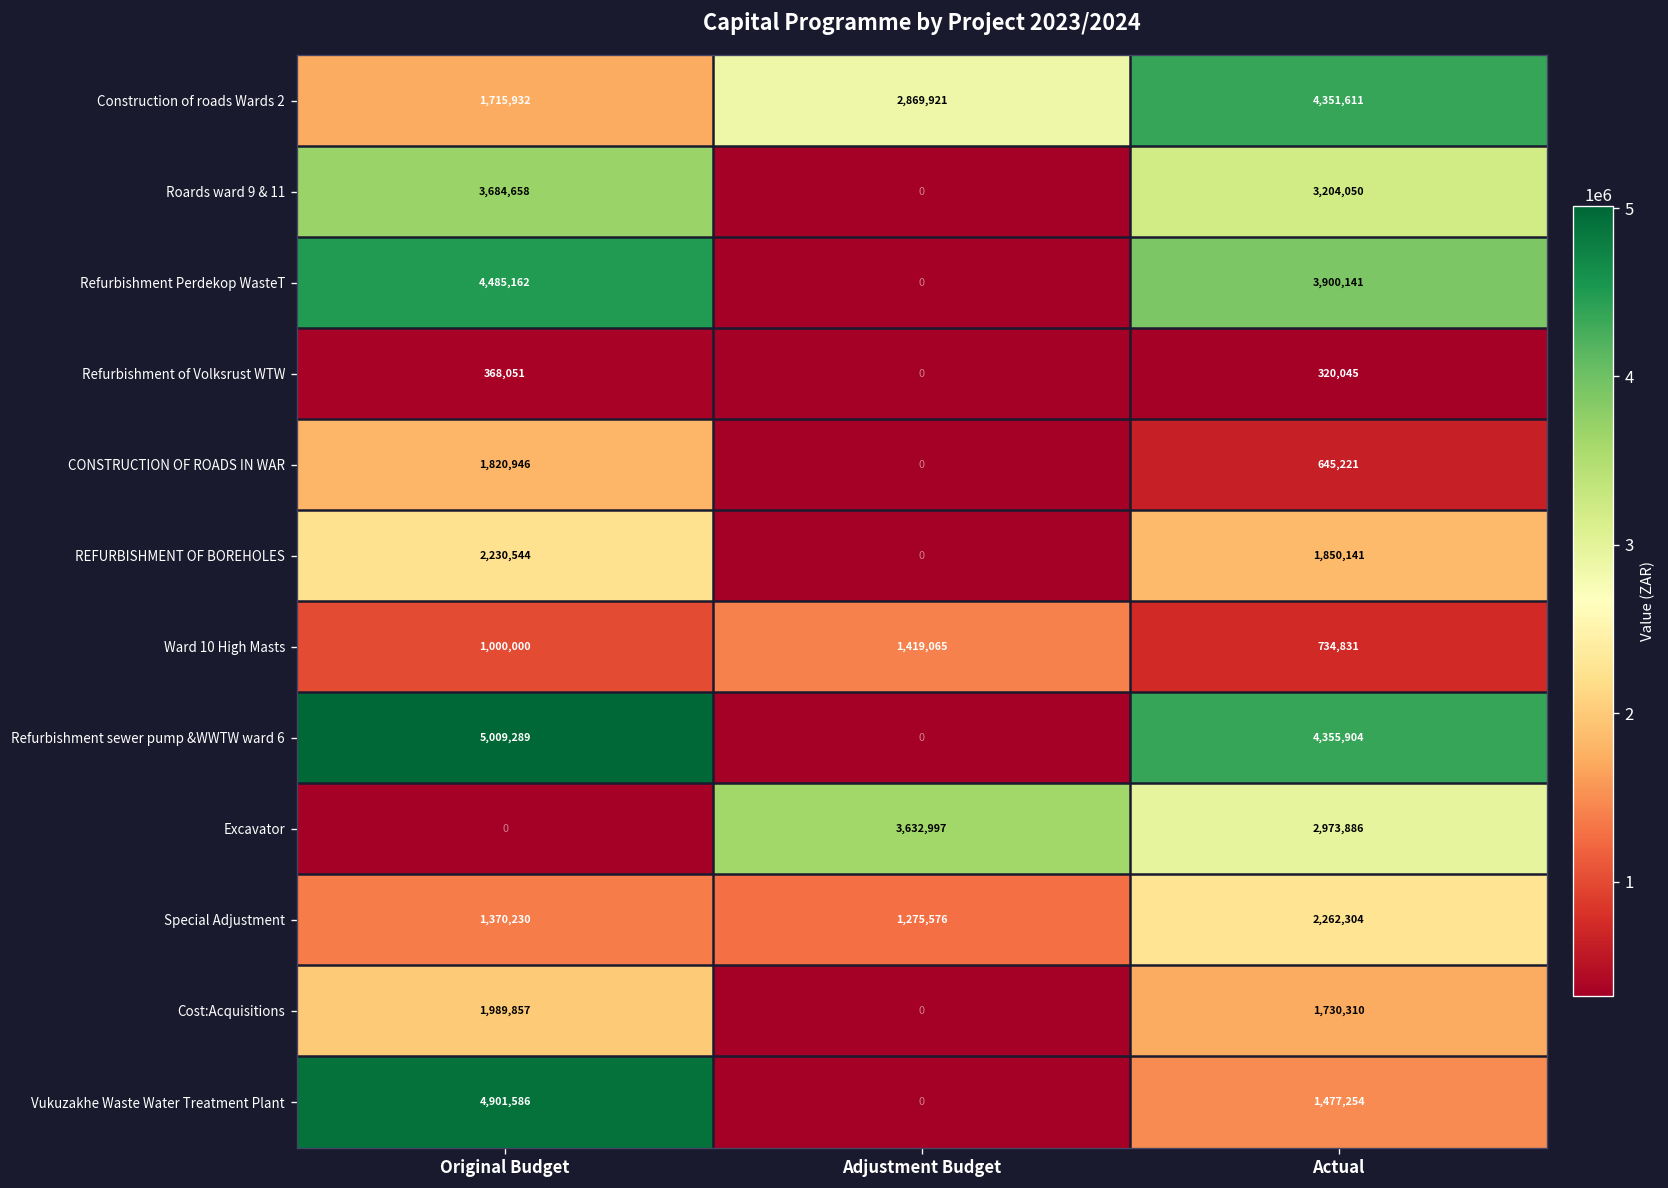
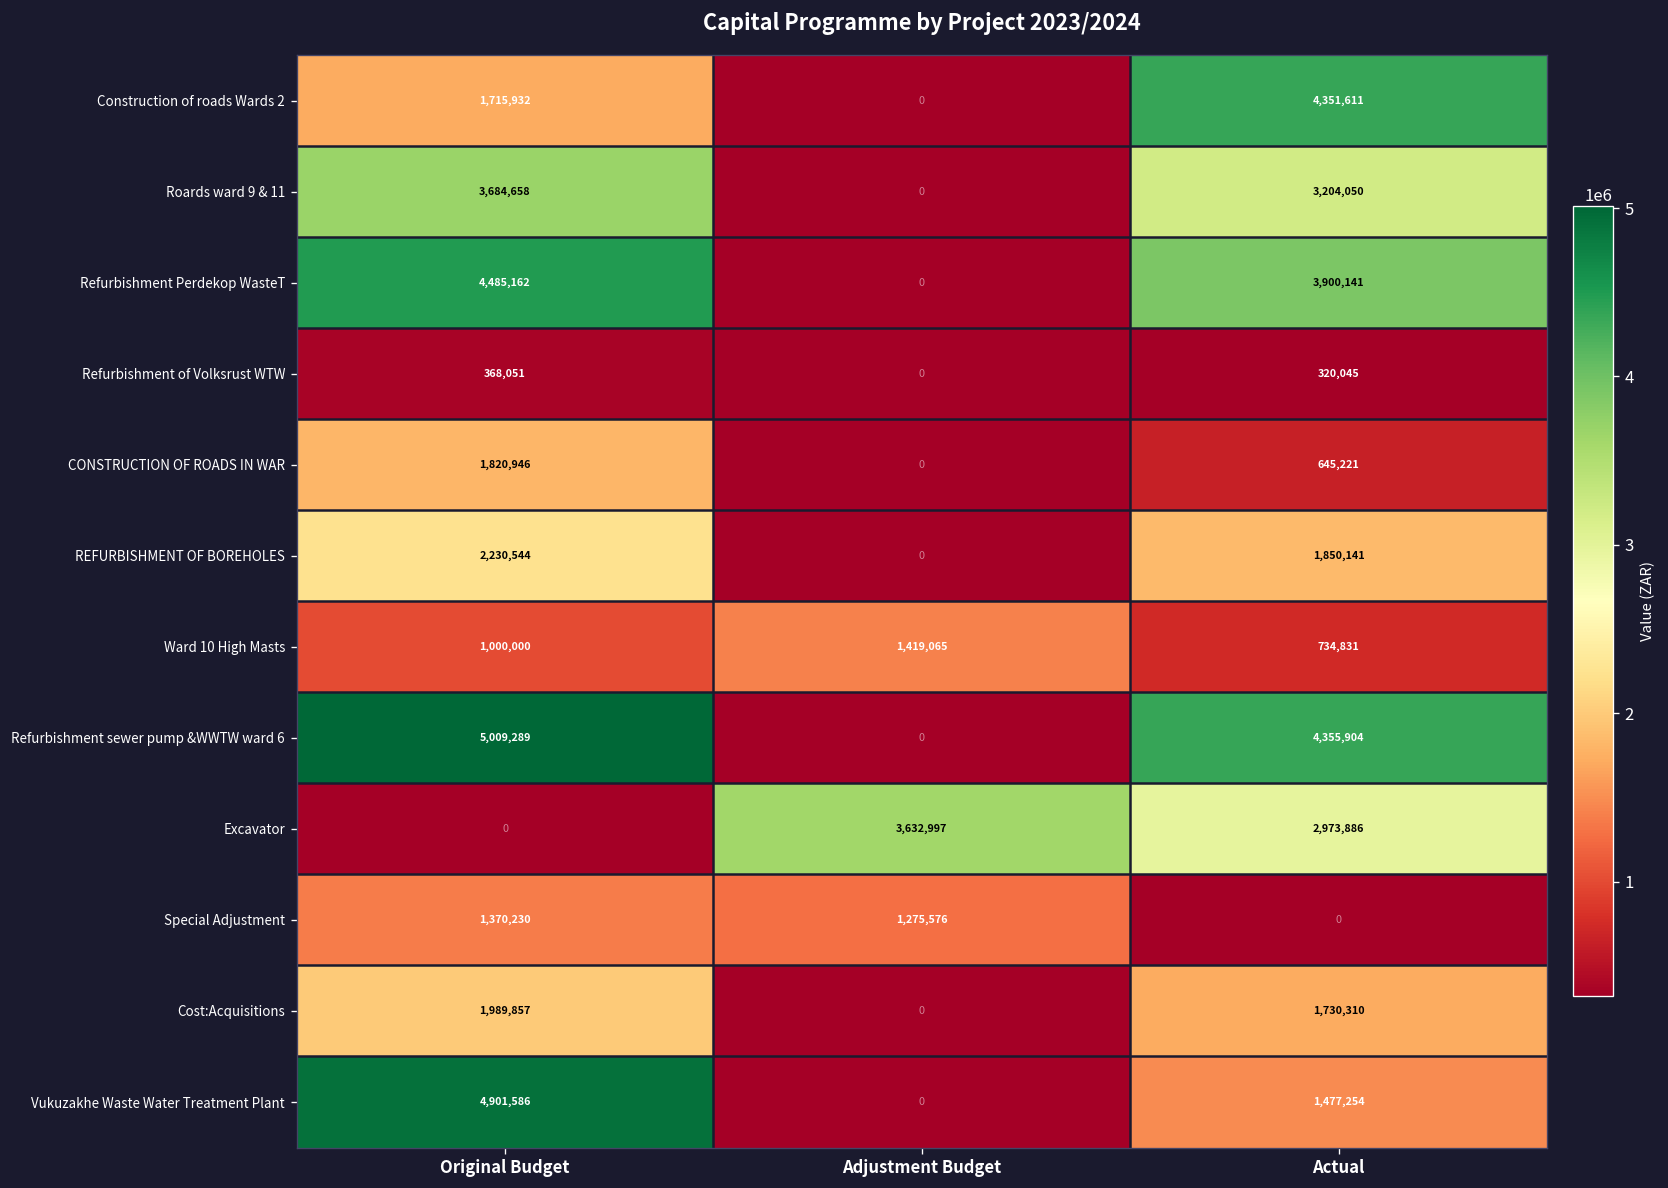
  {
    "Construction of roads Wards 2": {
      "Original Budget": "1,715,932",
-     "Adjustment Budget": "2,869,921",
+     "Adjustment Budget": "0",
      "Actual": "4,351,611"
    },
    "Roards ward 9 & 11": {
      "Original Budget": "3,684,658",
      "Adjustment Budget": "0",
      "Actual": "3,204,050"
    },
    "Refurbishment Perdekop WasteT": {
      "Original Budget": "4,485,162",
      "Adjustment Budget": "0",
      "Actual": "3,900,141"
    },
    "Refurbishment of Volksrust WTW": {
      "Original Budget": "368,051",
      "Adjustment Budget": "0",
      "Actual": "320,045"
    },
    "CONSTRUCTION OF ROADS IN WAR": {
      "Original Budget": "1,820,946",
      "Adjustment Budget": "0",
      "Actual": "645,221"
    },
    "REFURBISHMENT OF BOREHOLES": {
      "Original Budget": "2,230,544",
      "Adjustment Budget": "0",
      "Actual": "1,850,141"
    },
    "Ward 10 High Masts": {
      "Original Budget": "1,000,000",
      "Adjustment Budget": "1,419,065",
      "Actual": "734,831"
    },
    "Refurbishment sewer pump &WWTW ward 6": {
      "Original Budget": "5,009,289",
      "Adjustment Budget": "0",
      "Actual": "4,355,904"
    },
    "Excavator": {
      "Original Budget": "0",
      "Adjustment Budget": "3,632,997",
      "Actual": "2,973,886"
    },
    "Special Adjustment": {
      "Original Budget": "1,370,230",
      "Adjustment Budget": "1,275,576",
-     "Actual": "2,262,304"
+     "Actual": "0"
    },
    "Cost:Acquisitions": {
      "Original Budget": "1,989,857",
      "Adjustment Budget": "0",
      "Actual": "1,730,310"
    },
    "Vukuzakhe Waste Water Treatment Plant": {
      "Original Budget": "4,901,586",
      "Adjustment Budget": "0",
      "Actual": "1,477,254"
    }
  }
